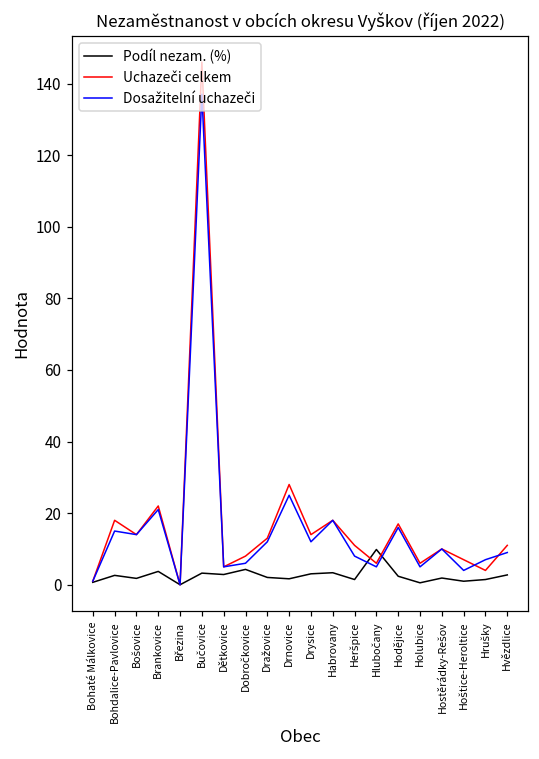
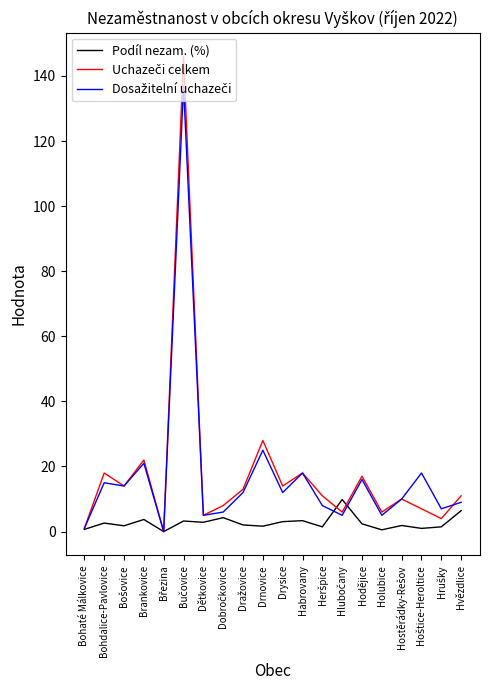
  {
    "Podíl nezam. (%)": {
      "Bohdalice-Pavlovice": 3,
      "Bošovice": 2,
      "Brankovice": 4,
      "Bučovice": 3,
      "Dětkovice": 3,
      "Dobročkovice": 4,
      "Dražovice": 2,
      "Drnovice": 2,
      "Drysice": 3,
      "Habrovany": 3,
      "Heršpice": 1,
      "Hlubočany": 10,
      "Hodějice": 2,
      "Holubice": 1,
      "Hostěrádky-Rešov": 2,
      "Hoštice-Heroltice": 1,
      "Hrušky": 1,
-     "Hvězdlice": 3
+     "Hvězdlice": 6
    },
    "Uchazeči celkem": {
      "Bohdalice-Pavlovice": 18,
      "Brankovice": 22,
      "Dobročkovice": 8,
      "Dražovice": 13,
      "Drnovice": 28,
      "Drysice": 14,
      "Heršpice": 11,
      "Hlubočany": 6,
      "Hodějice": 17,
      "Holubice": 6,
      "Hoštice-Heroltice": 7,
      "Hrušky": 4,
      "Hvězdlice": 11
    },
    "Dosažitelní uchazeči": {
      "Bohdalice-Pavlovice": 15,
      "Brankovice": 21,
      "Dobročkovice": 6,
      "Dražovice": 12,
      "Drnovice": 25,
      "Drysice": 12,
      "Heršpice": 8,
      "Hlubočany": 5,
      "Hodějice": 16,
      "Holubice": 5,
-     "Hoštice-Heroltice": 4,
+     "Hoštice-Heroltice": 18,
      "Hrušky": 7,
      "Hvězdlice": 9
    }
  }
